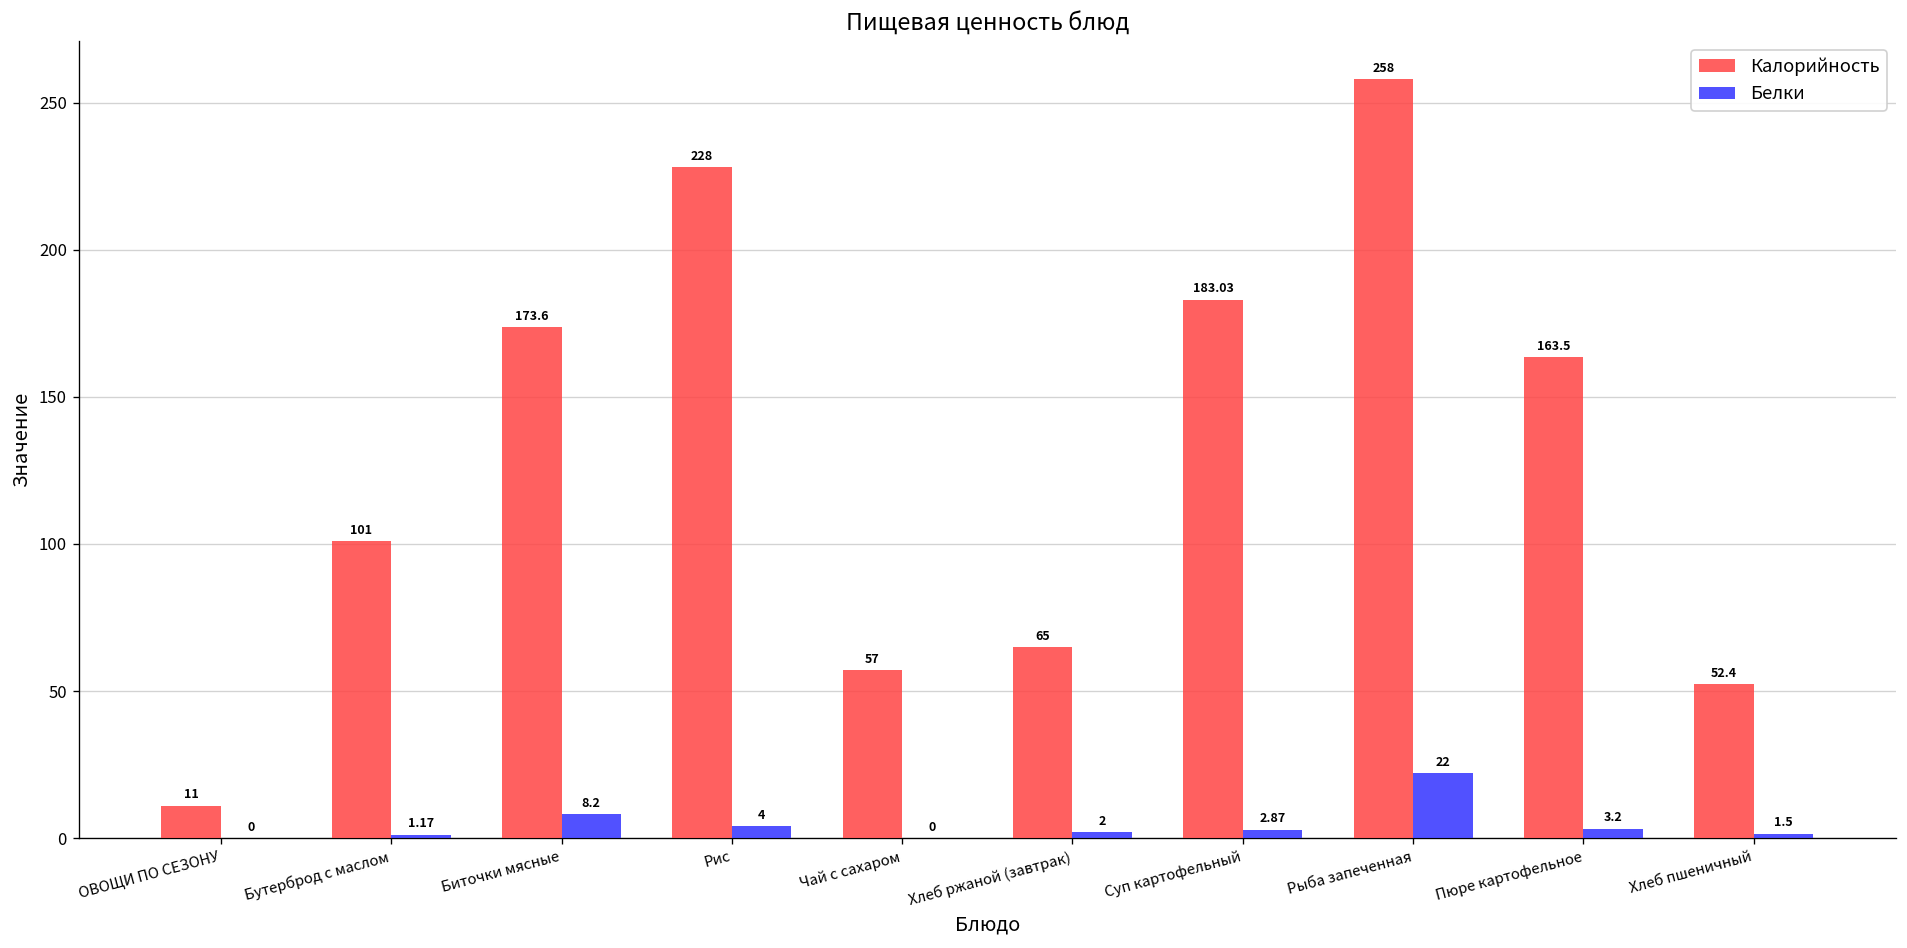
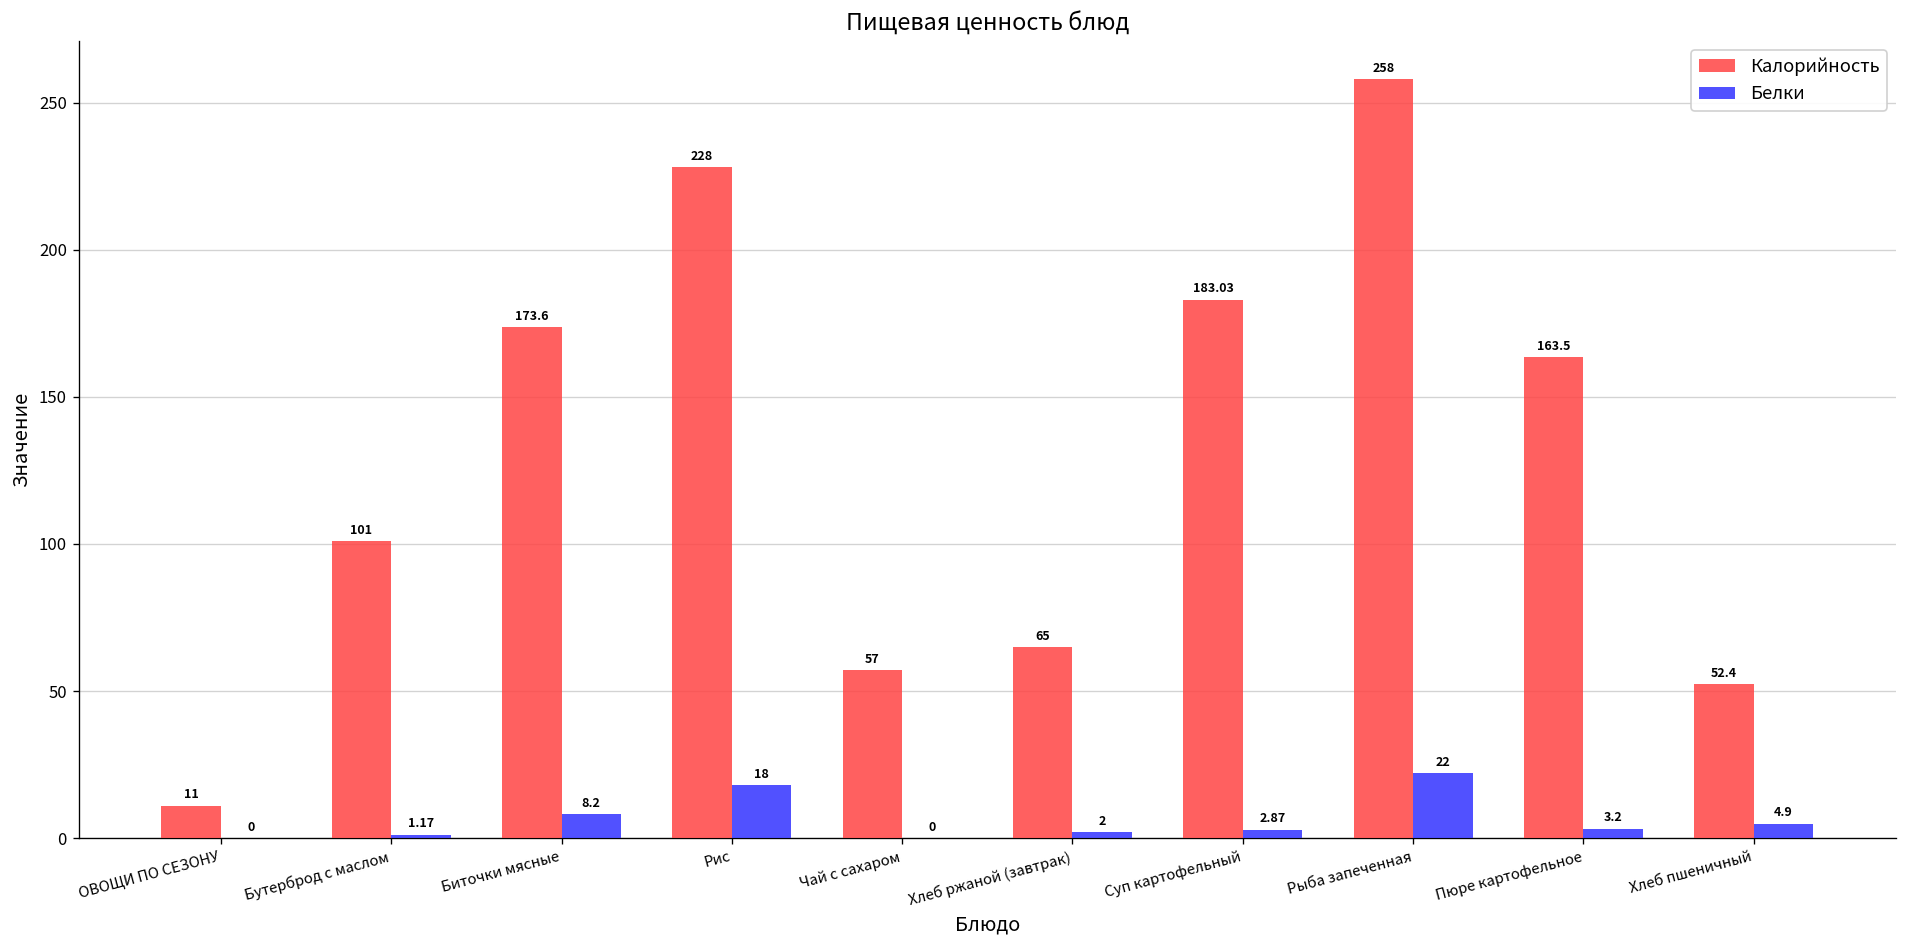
  {
    "Калорийность": {
      "ОВОЩИ ПО СЕЗОНУ": 11,
      "Бутерброд с маслом": 101,
      "Биточки мясные": 173.6,
      "Рис": 228,
      "Чай с сахаром": 57,
      "Хлеб ржаной (завтрак)": 65,
      "Суп картофельный": 183.03,
      "Рыба запеченная": 258,
      "Пюре картофельное": 163.5,
      "Хлеб пшеничный": 52.4
    },
    "Белки": {
      "ОВОЩИ ПО СЕЗОНУ": 0,
      "Бутерброд с маслом": 1.17,
      "Биточки мясные": 8.2,
-     "Рис": 4,
+     "Рис": 18,
      "Чай с сахаром": 0,
      "Хлеб ржаной (завтрак)": 2,
      "Суп картофельный": 2.87,
      "Рыба запеченная": 22,
      "Пюре картофельное": 3.2,
-     "Хлеб пшеничный": 1.5
+     "Хлеб пшеничный": 4.9
    }
  }
